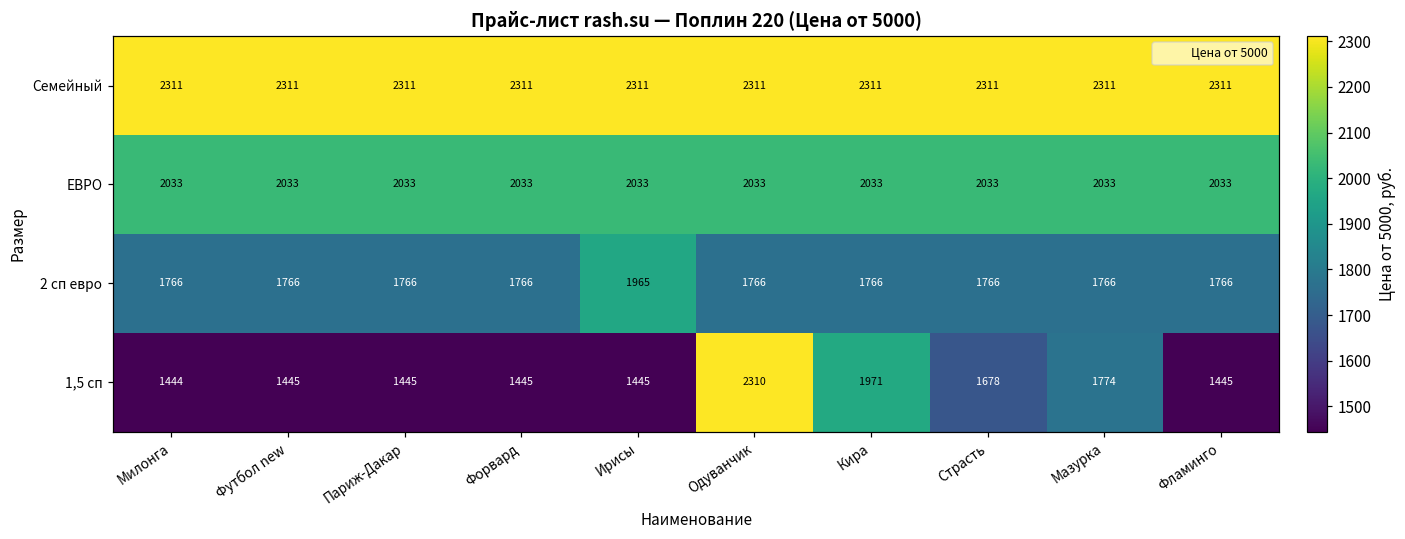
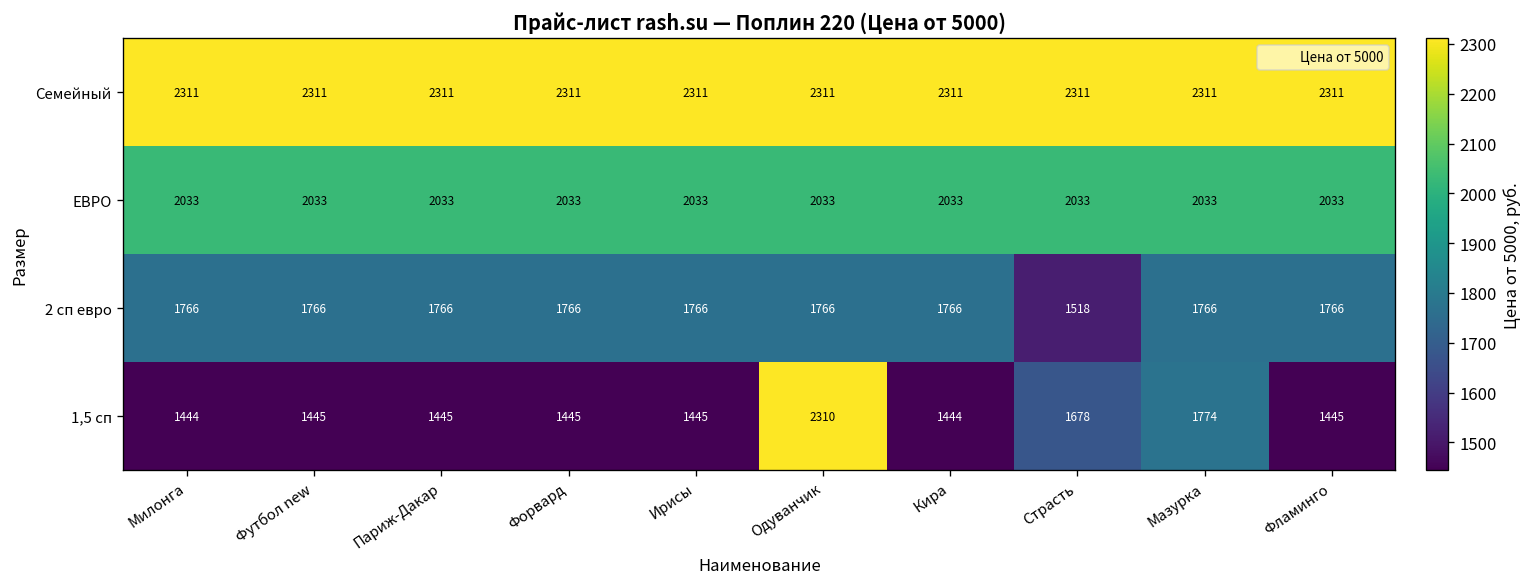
  {
    "Семейный": {
      "Милонга": 2311,
      "Футбол new": 2311,
      "Париж-Дакар": 2311,
      "Форвард": 2311,
      "Ирисы": 2311,
      "Одуванчик": 2311,
      "Кира": 2311,
      "Страсть": 2311,
      "Мазурка": 2311,
      "Фламинго": 2311
    },
    "ЕВРО": {
      "Милонга": 2033,
      "Футбол new": 2033,
      "Париж-Дакар": 2033,
      "Форвард": 2033,
      "Ирисы": 2033,
      "Одуванчик": 2033,
      "Кира": 2033,
      "Страсть": 2033,
      "Мазурка": 2033,
      "Фламинго": 2033
    },
    "2 сп евро": {
      "Милонга": 1766,
      "Футбол new": 1766,
      "Париж-Дакар": 1766,
      "Форвард": 1766,
-     "Ирисы": 1965,
+     "Ирисы": 1766,
      "Одуванчик": 1766,
      "Кира": 1766,
-     "Страсть": 1766,
+     "Страсть": 1518,
      "Мазурка": 1766,
      "Фламинго": 1766
    },
    "1,5 сп": {
      "Милонга": 1444,
      "Футбол new": 1445,
      "Париж-Дакар": 1445,
      "Форвард": 1445,
      "Ирисы": 1445,
      "Одуванчик": 2310,
-     "Кира": 1971,
+     "Кира": 1444,
      "Страсть": 1678,
      "Мазурка": 1774,
      "Фламинго": 1445
    }
  }
